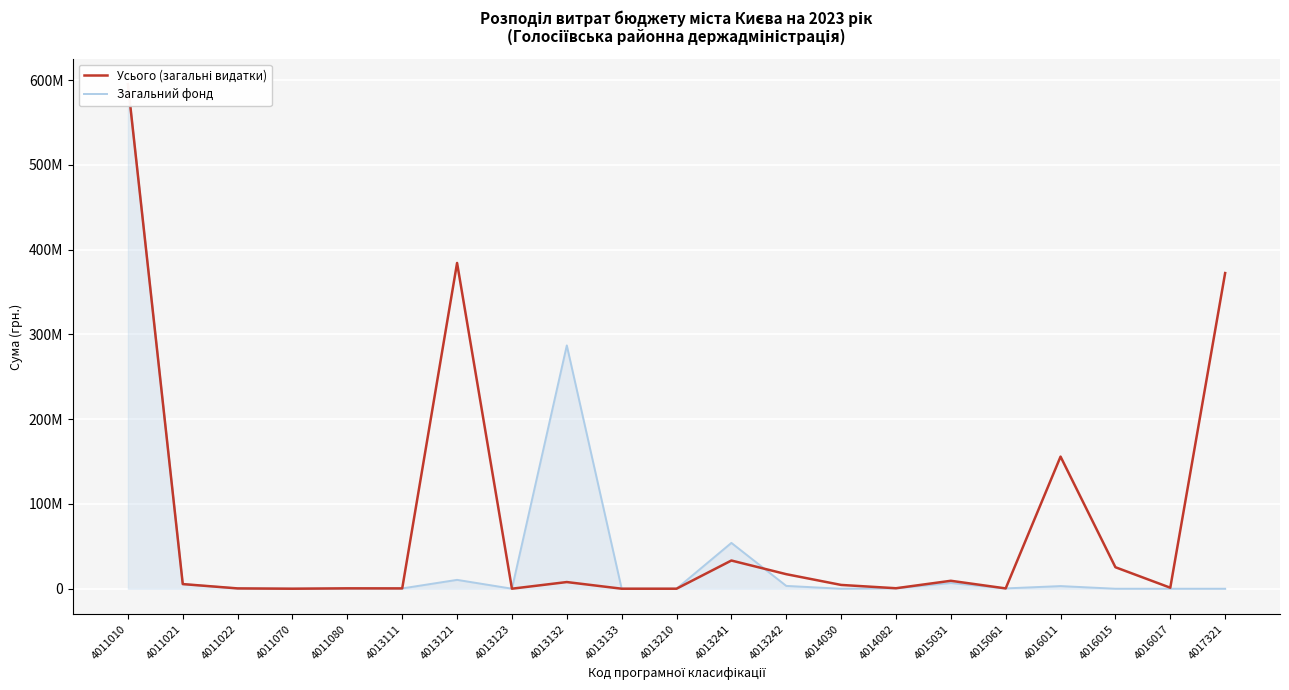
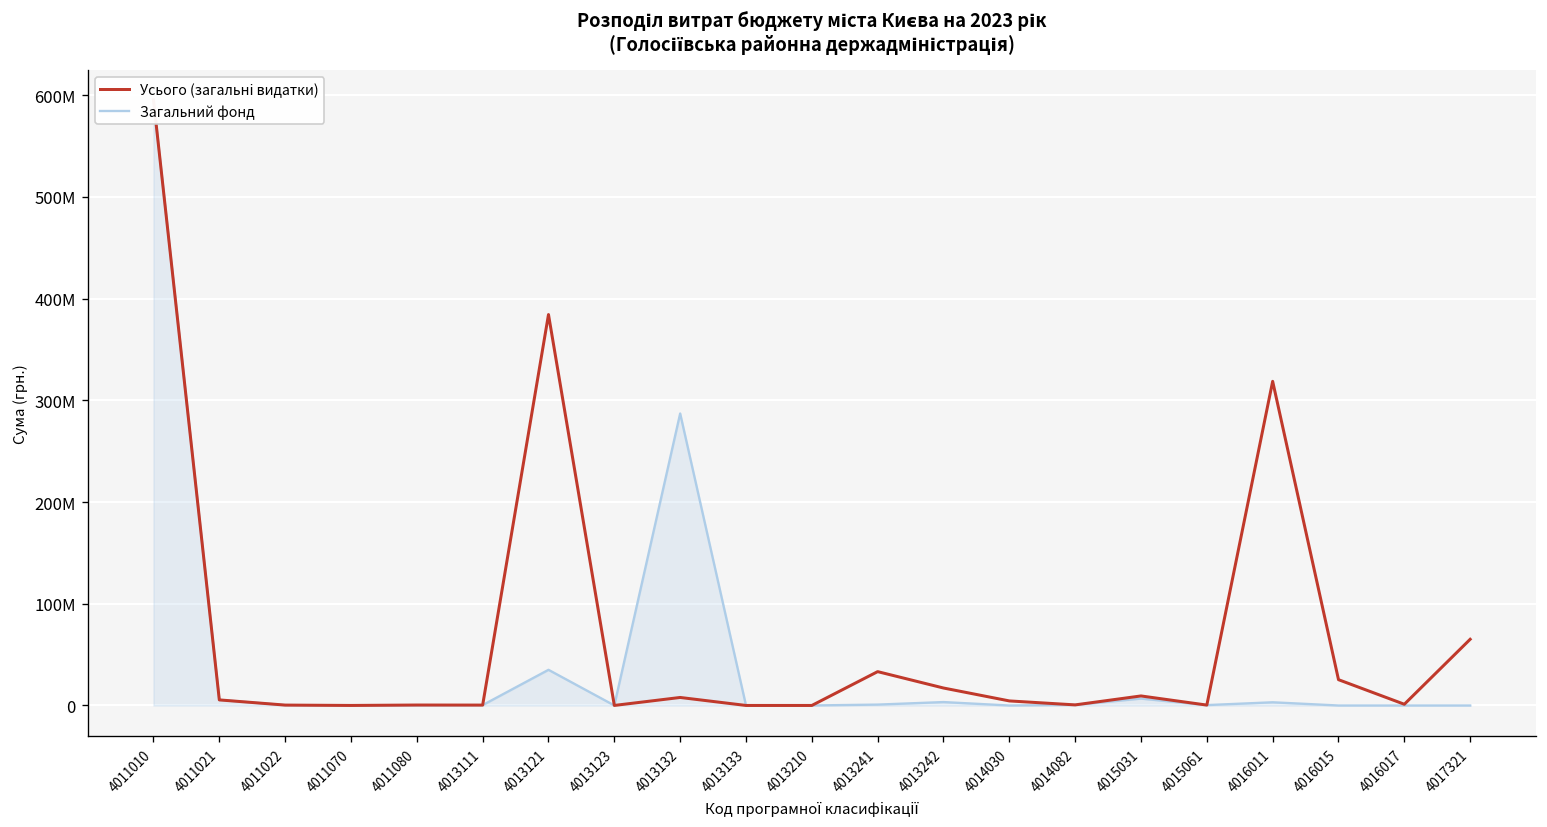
  {
    "Усього (загальні видатки)": {
      "4013121": 380000000,
      "4013132": 10000000,
      "4013241": 30000000,
      "4013242": 20000000,
      "4014030": 0,
-     "4016011": 160000000,
+     "4016011": 320000000,
      "4016015": 30000000,
-     "4017321": 370000000
+     "4017321": 70000000
    },
    "Загальний фонд": {
-     "4013121": 10000000,
+     "4013121": 40000000,
      "4013132": 290000000,
-     "4013241": 50000000,
+     "4013241": 0,
      "4013242": 0,
      "4014030": 0,
      "4016011": 0,
      "4016015": 0,
      "4017321": 0
    }
  }
